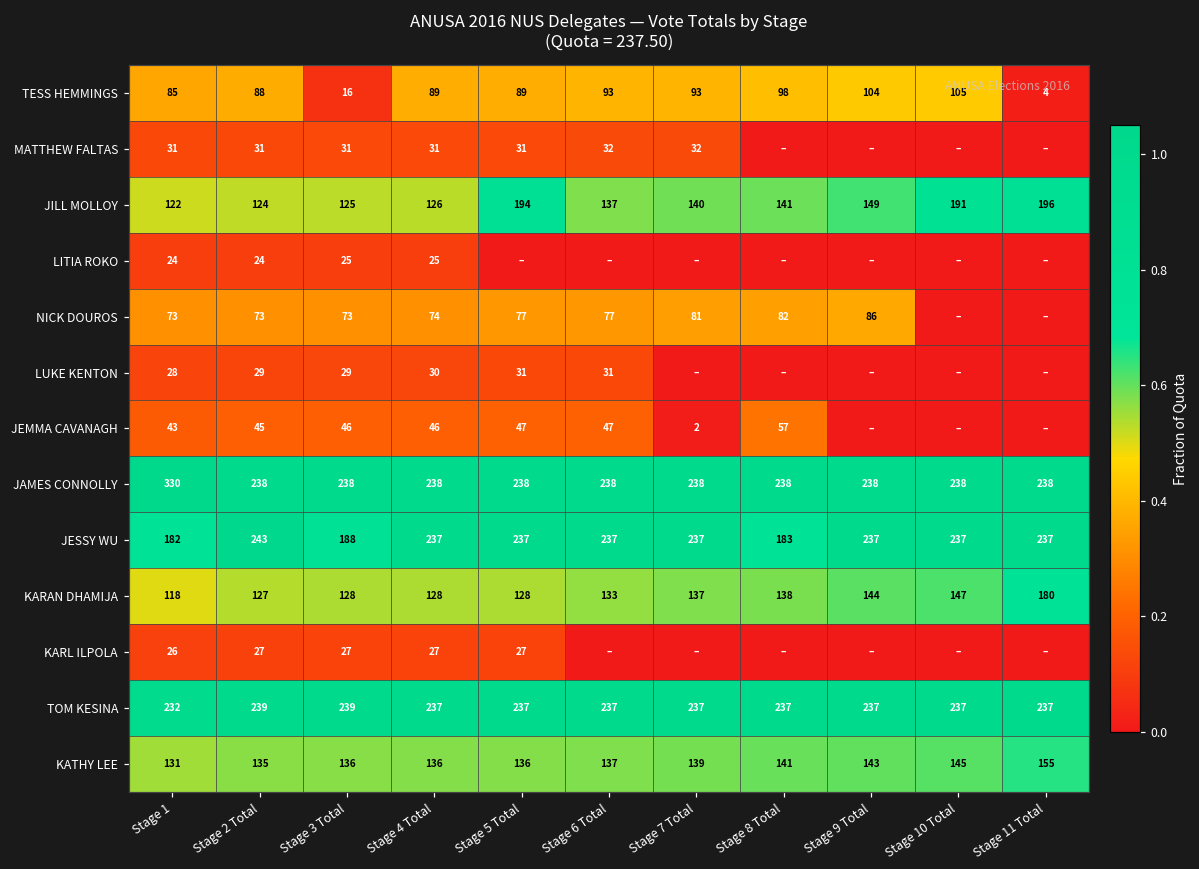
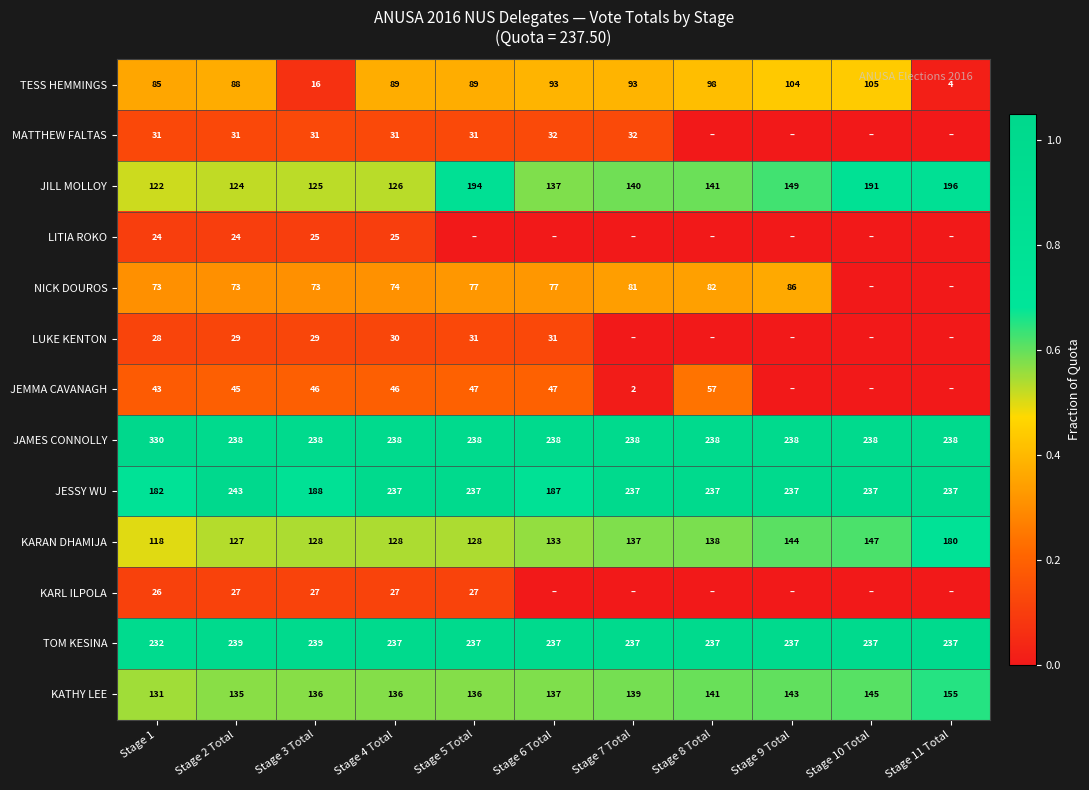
  {
    "TESS HEMMINGS": {
      "Stage 1": 85,
      "Stage 2 Total": 88,
      "Stage 3 Total": 16,
      "Stage 4 Total": 89,
      "Stage 5 Total": 89,
      "Stage 6 Total": 93,
      "Stage 7 Total": 93,
      "Stage 8 Total": 98,
      "Stage 9 Total": 104,
      "Stage 11 Total": 2016
    },
    "MATTHEW FALTAS": {
      "Stage 1": 31,
      "Stage 2 Total": 31,
      "Stage 3 Total": 31,
      "Stage 4 Total": 31,
      "Stage 5 Total": 31,
      "Stage 6 Total": 32,
      "Stage 7 Total": 32
    },
    "JILL MOLLOY": {
      "Stage 1": 122,
      "Stage 2 Total": 124,
      "Stage 3 Total": 125,
      "Stage 4 Total": 126,
      "Stage 5 Total": 194,
      "Stage 6 Total": 137,
      "Stage 7 Total": 140,
      "Stage 8 Total": 141,
      "Stage 9 Total": 149,
      "Stage 10 Total": 191,
      "Stage 11 Total": 196
    },
    "LITIA ROKO": {
      "Stage 1": 24,
      "Stage 2 Total": 24,
      "Stage 3 Total": 25,
      "Stage 4 Total": 25
    },
    "NICK DOUROS": {
      "Stage 1": 73,
      "Stage 2 Total": 73,
      "Stage 3 Total": 73,
      "Stage 4 Total": 74,
      "Stage 5 Total": 77,
      "Stage 6 Total": 77,
      "Stage 7 Total": 81,
      "Stage 8 Total": 82,
      "Stage 9 Total": 86
    },
    "LUKE KENTON": {
      "Stage 1": 28,
      "Stage 2 Total": 29,
      "Stage 3 Total": 29,
      "Stage 4 Total": 30,
      "Stage 5 Total": 31,
      "Stage 6 Total": 31
    },
    "JEMMA CAVANAGH": {
      "Stage 1": 43,
      "Stage 2 Total": 45,
      "Stage 3 Total": 46,
      "Stage 4 Total": 46,
      "Stage 5 Total": 47,
      "Stage 6 Total": 47,
      "Stage 7 Total": 2,
      "Stage 8 Total": 57
    },
    "JAMES CONNOLLY": {
      "Stage 1": 330,
      "Stage 2 Total": 238,
      "Stage 3 Total": 238,
      "Stage 4 Total": 238,
      "Stage 5 Total": 238,
      "Stage 6 Total": 238,
      "Stage 7 Total": 238,
      "Stage 8 Total": 238,
      "Stage 9 Total": 238,
      "Stage 10 Total": 238,
      "Stage 11 Total": 238
    },
    "JESSY WU": {
      "Stage 1": 182,
      "Stage 2 Total": 243,
      "Stage 3 Total": 188,
      "Stage 4 Total": 237,
      "Stage 5 Total": 237,
-     "Stage 6 Total": 237,
+     "Stage 6 Total": 187,
      "Stage 7 Total": 237,
-     "Stage 8 Total": 183,
+     "Stage 8 Total": 237,
      "Stage 9 Total": 237,
      "Stage 10 Total": 237,
      "Stage 11 Total": 237
    },
    "KARAN DHAMIJA": {
      "Stage 1": 118,
      "Stage 2 Total": 127,
      "Stage 3 Total": 128,
      "Stage 4 Total": 128,
      "Stage 5 Total": 128,
      "Stage 6 Total": 133,
      "Stage 7 Total": 137,
      "Stage 8 Total": 138,
      "Stage 9 Total": 144,
      "Stage 10 Total": 147,
      "Stage 11 Total": 180
    },
    "KARL ILPOLA": {
      "Stage 1": 26,
      "Stage 2 Total": 27,
      "Stage 3 Total": 27,
      "Stage 4 Total": 27,
      "Stage 5 Total": 27
    },
    "TOM KESINA": {
      "Stage 1": 232,
      "Stage 2 Total": 239,
      "Stage 3 Total": 239,
      "Stage 4 Total": 237,
      "Stage 5 Total": 237,
      "Stage 6 Total": 237,
      "Stage 7 Total": 237,
      "Stage 8 Total": 237,
      "Stage 9 Total": 237,
      "Stage 10 Total": 237,
      "Stage 11 Total": 237
    },
    "KATHY LEE": {
      "Stage 1": 131,
      "Stage 2 Total": 135,
      "Stage 3 Total": 136,
      "Stage 4 Total": 136,
      "Stage 5 Total": 136,
      "Stage 6 Total": 137,
      "Stage 7 Total": 139,
      "Stage 8 Total": 141,
      "Stage 9 Total": 143,
      "Stage 10 Total": 145,
      "Stage 11 Total": 155
    }
  }
